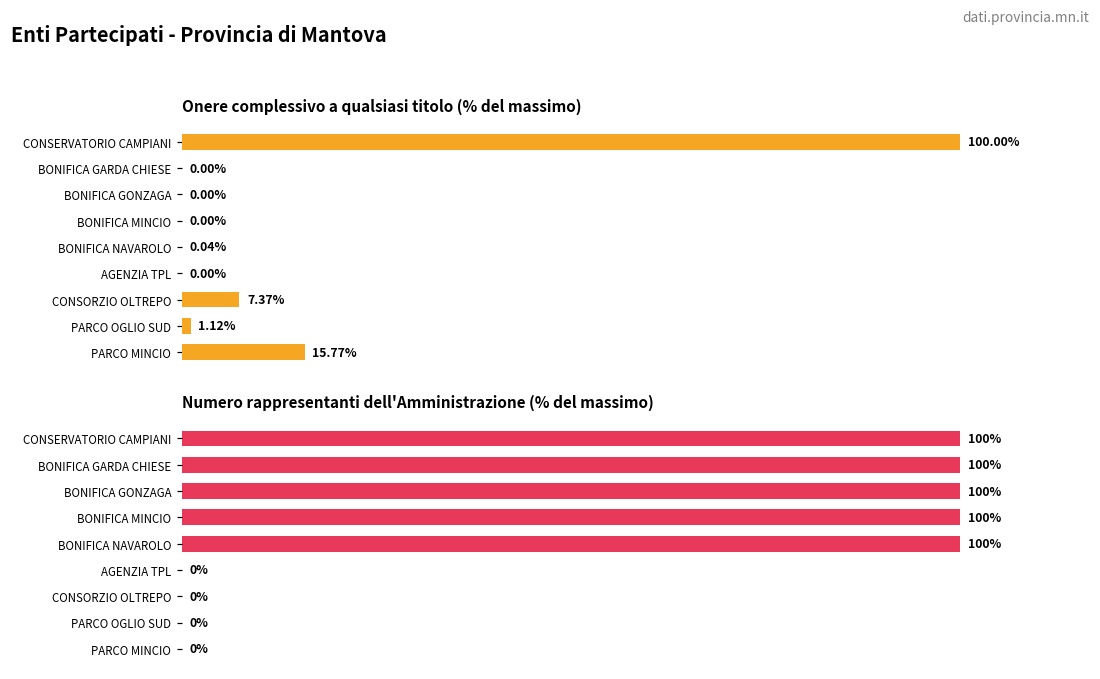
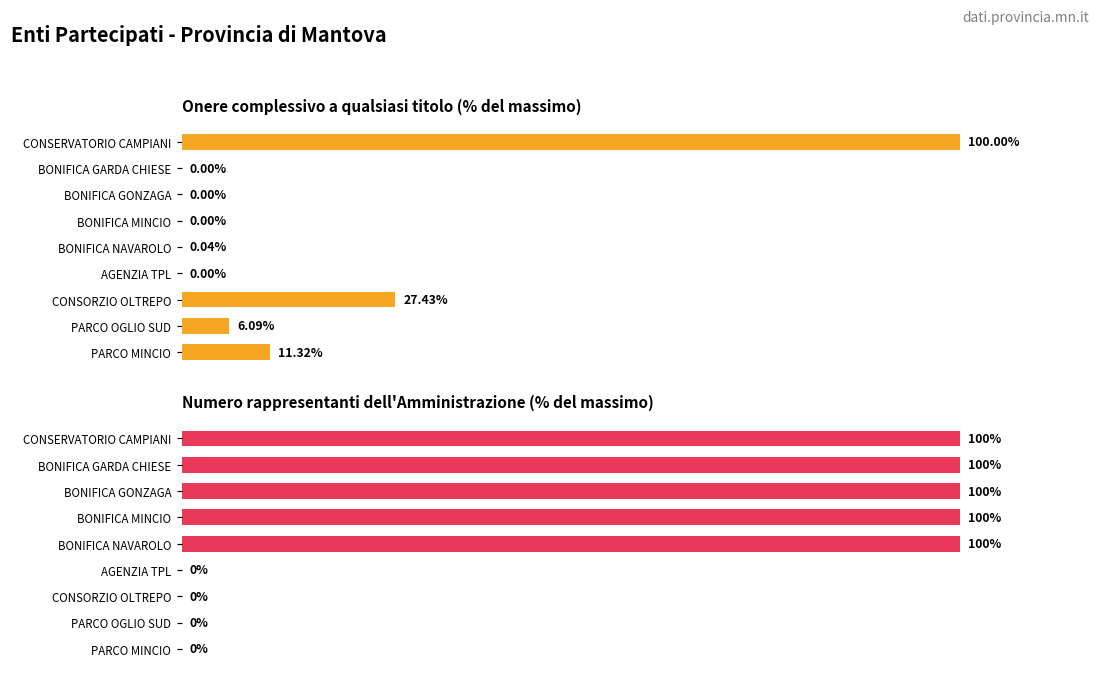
  {
    "Onere complessivo a qualsiasi titolo (% del massimo)": {
      "CONSERVATORIO CAMPIANI": "100.00%",
      "BONIFICA GARDA CHIESE": "0.00%",
      "BONIFICA GONZAGA": "0.00%",
      "BONIFICA MINCIO": "0.00%",
      "BONIFICA NAVAROLO": "0.04%",
      "AGENZIA TPL": "0.00%",
-     "CONSORZIO OLTREPO": "7.37%",
-     "PARCO OGLIO SUD": "1.12%",
-     "PARCO MINCIO": "15.77%"
+     "CONSORZIO OLTREPO": "27.43%",
+     "PARCO OGLIO SUD": "6.09%",
+     "PARCO MINCIO": "11.32%"
    },
    "Numero rappresentanti dell'Amministrazione (% del massimo)": {
      "CONSERVATORIO CAMPIANI": "100%",
      "BONIFICA GARDA CHIESE": "100%",
      "BONIFICA GONZAGA": "100%",
      "BONIFICA MINCIO": "100%",
      "BONIFICA NAVAROLO": "100%",
      "AGENZIA TPL": "0%",
      "CONSORZIO OLTREPO": "0%",
      "PARCO OGLIO SUD": "0%",
      "PARCO MINCIO": "0%"
    }
  }
